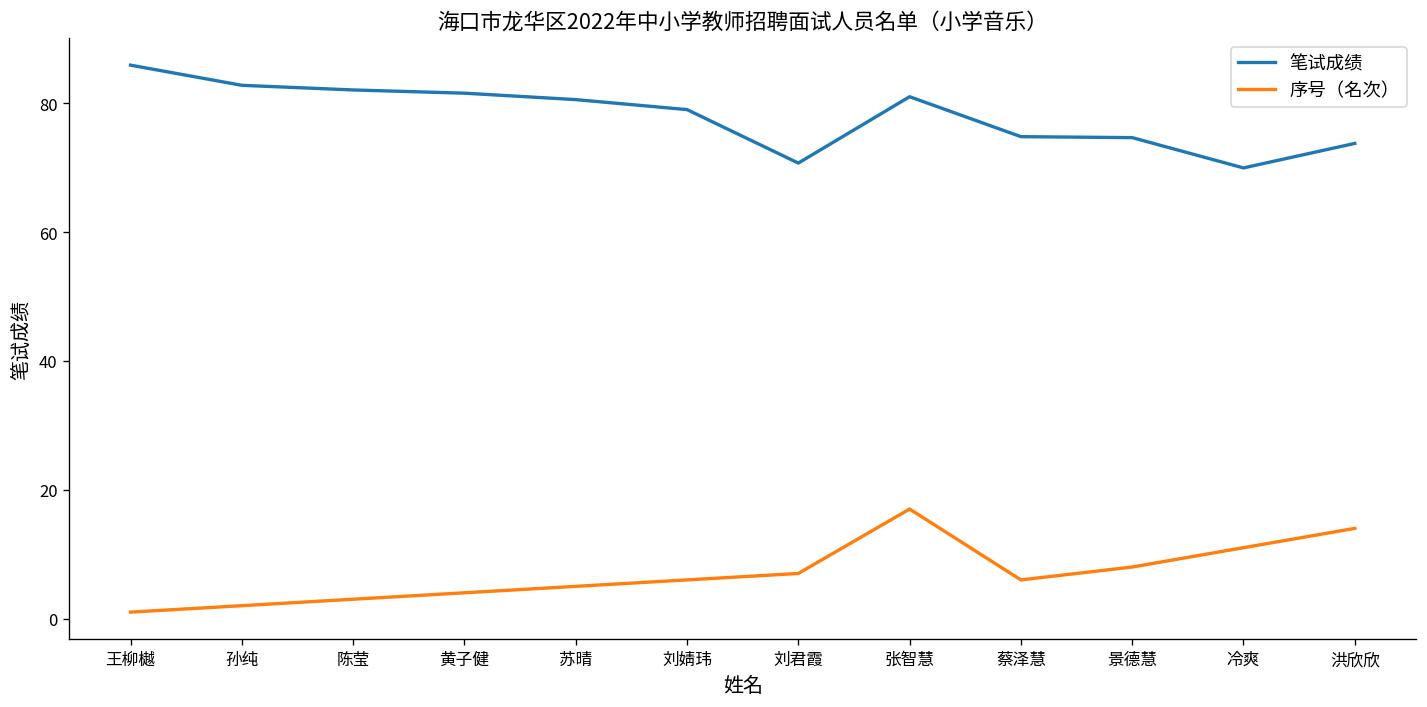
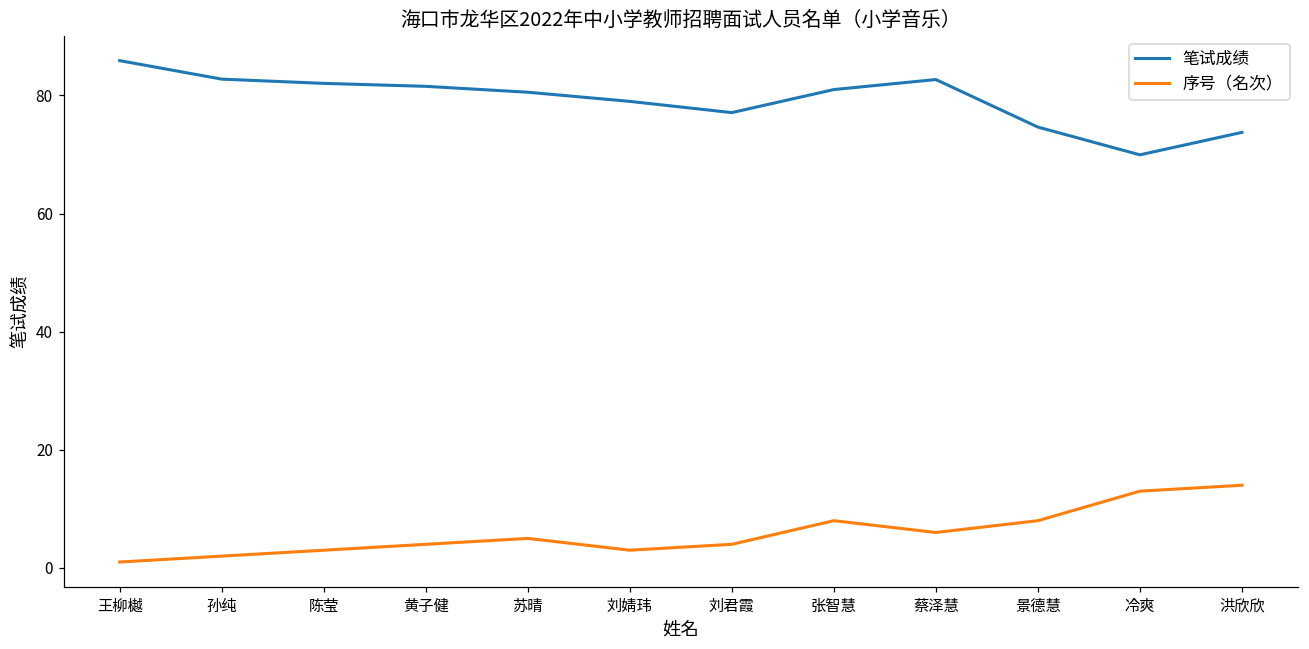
  {
    "笔试成绩": {
      "王柳樾": 86,
      "孙纯": 83,
      "陈莹": 82,
      "黄子健": 82,
      "苏晴": 81,
      "刘婧玮": 79,
-     "刘君霞": 71,
+     "刘君霞": 77,
      "张智慧": 81,
-     "蔡泽慧": 75,
+     "蔡泽慧": 83,
      "景德慧": 75,
      "冷爽": 70,
      "洪欣欣": 74
    },
    "序号（名次）": {
      "王柳樾": 1,
      "孙纯": 2,
      "陈莹": 3,
      "黄子健": 4,
      "苏晴": 5,
-     "刘婧玮": 6,
-     "刘君霞": 7,
-     "张智慧": 17,
+     "刘婧玮": 3,
+     "刘君霞": 4,
+     "张智慧": 8,
      "蔡泽慧": 6,
      "景德慧": 8,
-     "冷爽": 11,
+     "冷爽": 13,
      "洪欣欣": 14
    }
  }
